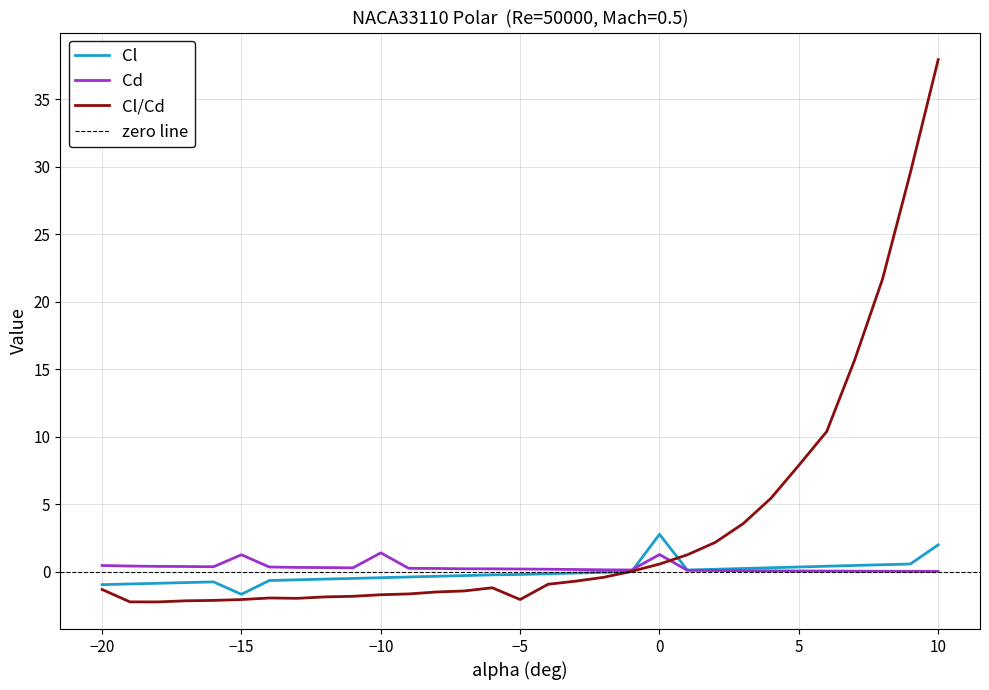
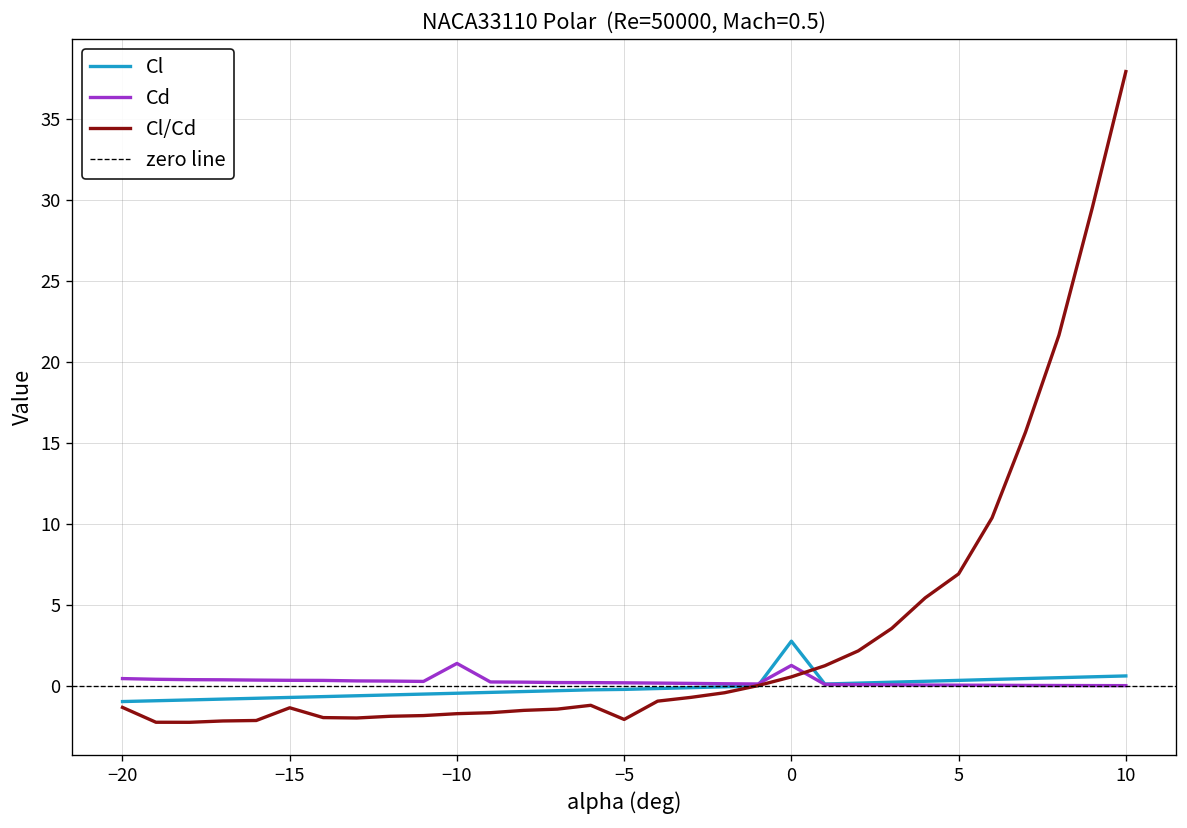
  {
    "Cl": {
      "−20": -1.0,
-     "−15": -1.7,
+     "−15": -0.7,
      "−10": -0.5,
      "−5": -0.2,
      "0": 2.8,
      "5": 0.3,
-     "10": 2.0
+     "10": 0.6
    },
    "Cd": {
      "−20": 0.5,
-     "−15": 1.2,
+     "−15": 0.3,
      "−10": 1.4,
      "−5": 0.2,
      "0": 1.3,
      "5": 0.0,
      "10": 0.0
    },
    "Cl/Cd": {
      "−20": -1.3,
-     "−15": -2.1,
+     "−15": -1.4,
      "−10": -1.7,
      "−5": -2.1,
      "0": 0.6,
-     "5": 7.9,
+     "5": 6.9,
      "10": 37.9
    }
  }
